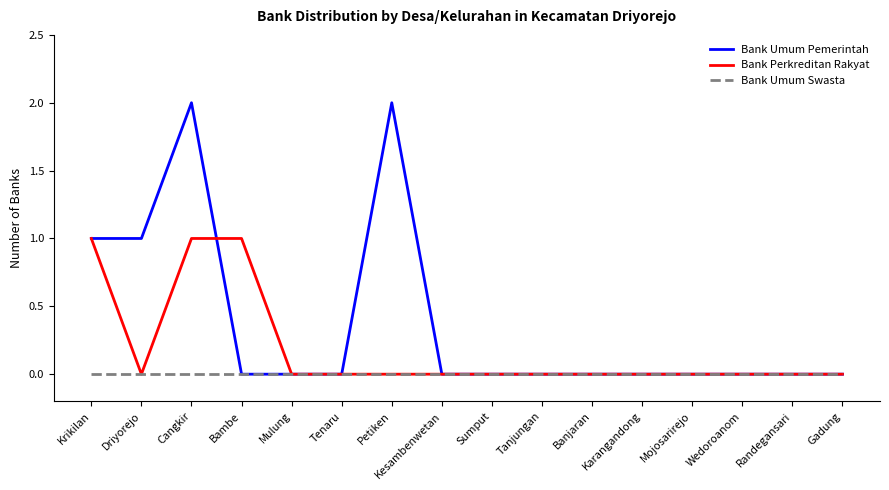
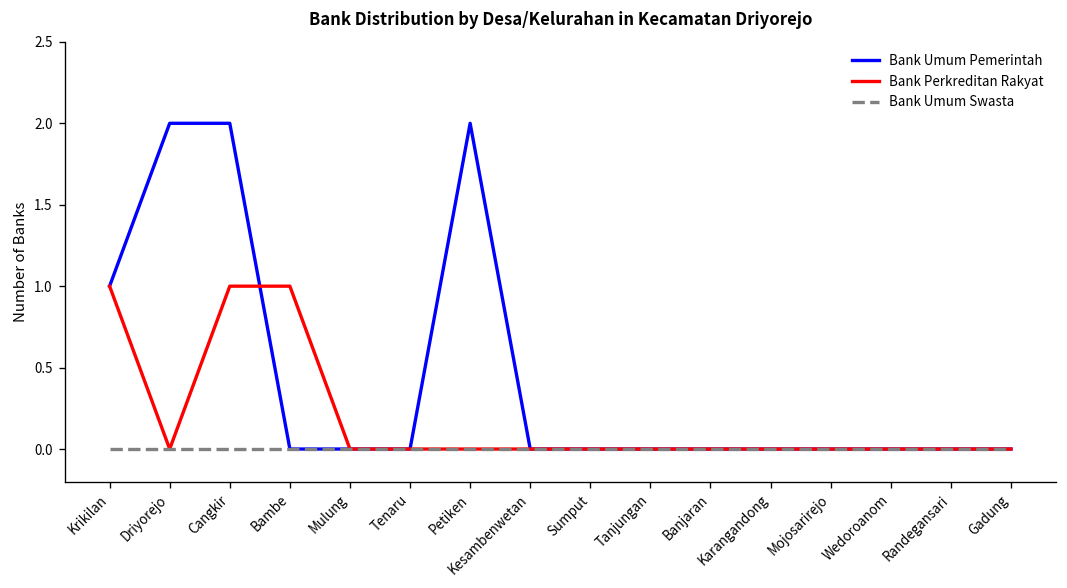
  {
    "Bank Umum Pemerintah": {
-     "Driyorejo": 1,
+     "Driyorejo": 2,
      "Cangkir": 2,
      "Petiken": 2
    },
    "Bank Perkreditan Rakyat": {
      "Cangkir": 1,
      "Bambe": 1
    },
    "Bank Umum Swasta": {
      "Krikilan": 0,
      "Cangkir": 0
    }
  }
